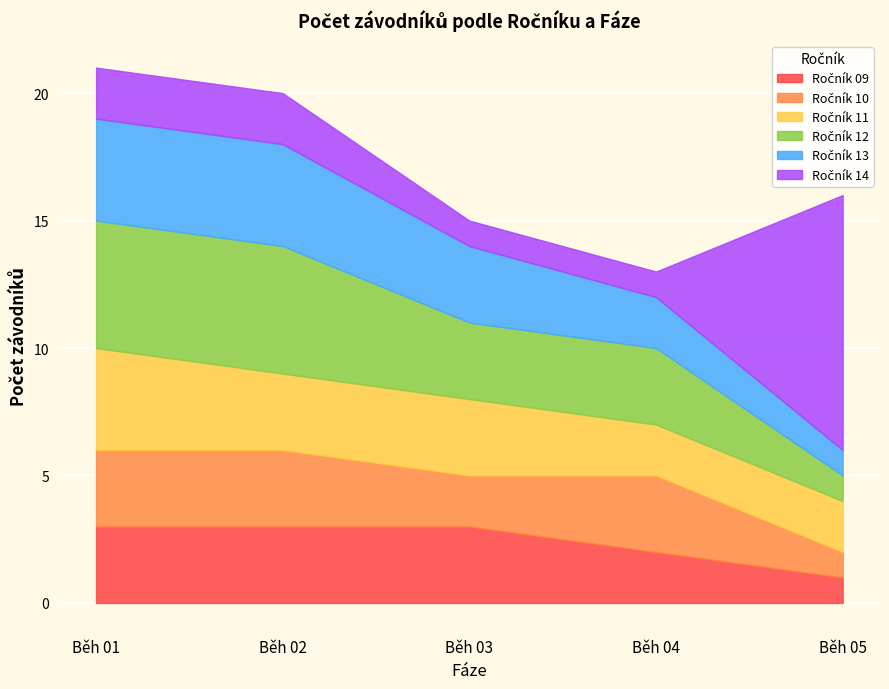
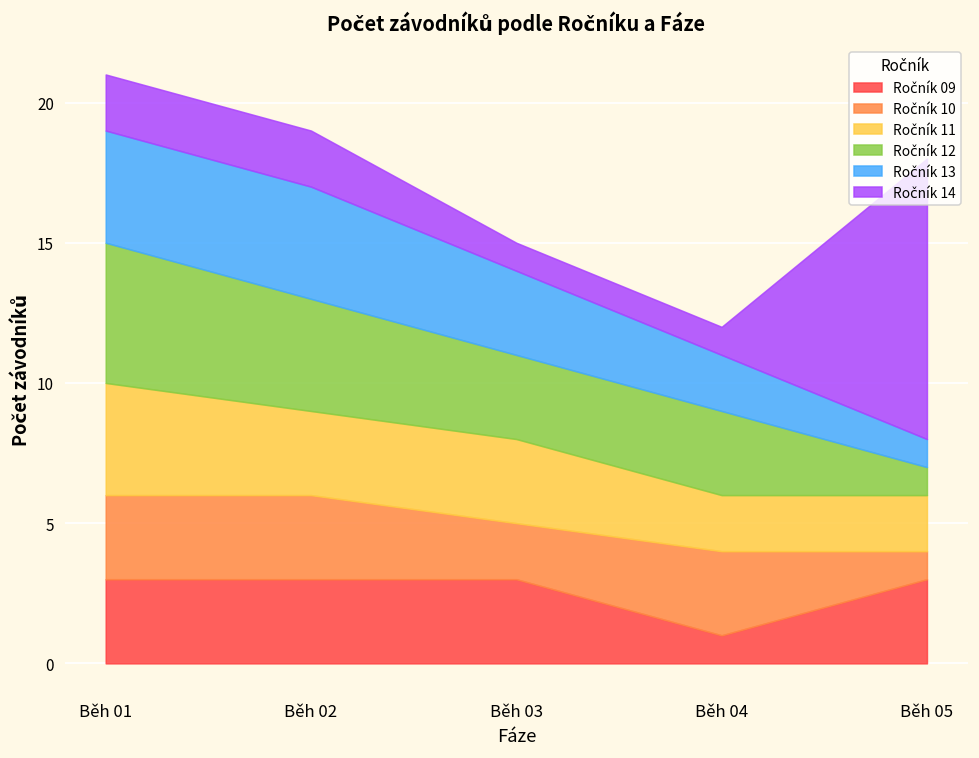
  {
    "Ročník 09": {
      "Běh 01": 3,
      "Běh 02": 3,
      "Běh 03": 3,
-     "Běh 04": 2,
-     "Běh 05": 1
+     "Běh 04": 1,
+     "Běh 05": 3
    },
    "Ročník 10": {
      "Běh 01": 3,
      "Běh 02": 3,
      "Běh 03": 2,
      "Běh 04": 3,
      "Běh 05": 1
    },
    "Ročník 11": {
      "Běh 01": 4,
      "Běh 02": 3,
      "Běh 03": 3,
      "Běh 04": 2,
      "Běh 05": 2
    },
    "Ročník 12": {
      "Běh 01": 5,
-     "Běh 02": 5,
+     "Běh 02": 4,
      "Běh 03": 3,
      "Běh 04": 3,
      "Běh 05": 1
    },
    "Ročník 13": {
      "Běh 01": 4,
      "Běh 02": 4,
      "Běh 03": 3,
      "Běh 04": 2,
      "Běh 05": 1
    },
    "Ročník 14": {
      "Běh 01": 2,
      "Běh 02": 2,
      "Běh 03": 1,
      "Běh 04": 1
    }
  }
